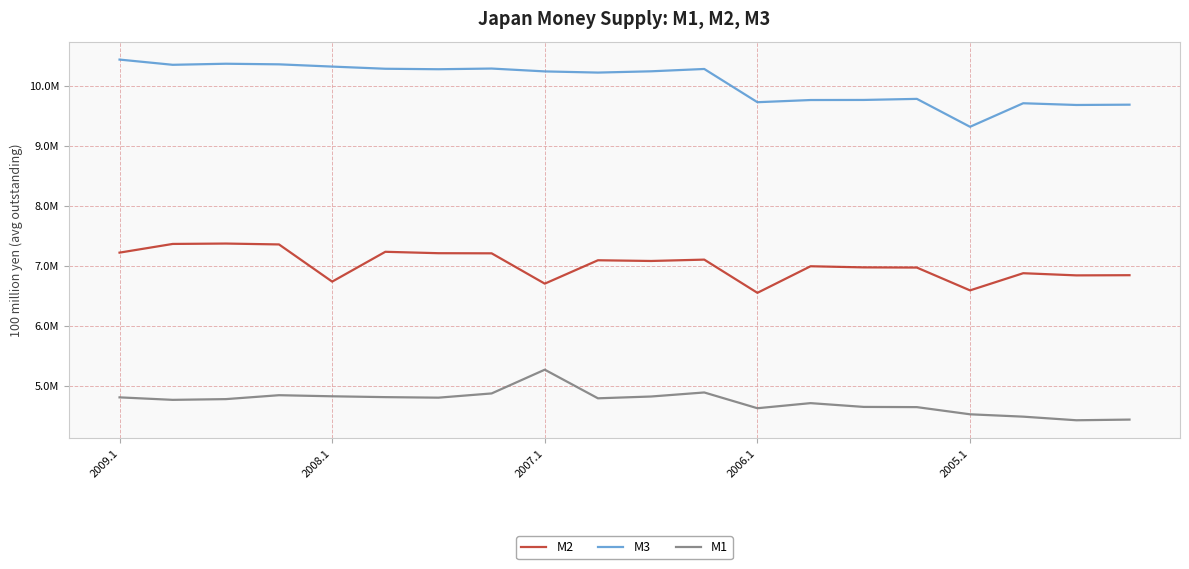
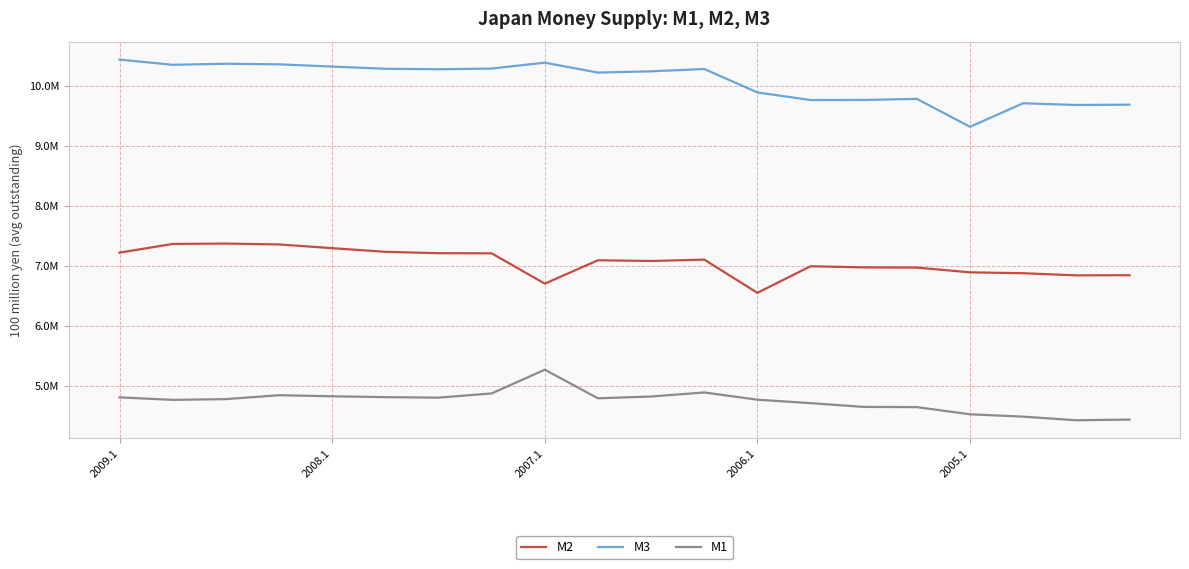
  {
    "M2": {
      "2009.1": 7200000,
-     "2008.1": 6700000,
+     "2008.1": 7300000,
      "2007.1": 6700000,
      "2006.1": 6500000,
-     "2005.1": 6600000
+     "2005.1": 6900000
    },
    "M3": {
      "2009.1": 10400000,
      "2008.1": 10300000,
-     "2007.1": 10200000,
-     "2006.1": 9700000,
+     "2007.1": 10400000,
+     "2006.1": 9900000,
      "2005.1": 9300000
    },
    "M1": {
      "2009.1": 4800000,
      "2008.1": 4800000,
      "2007.1": 5300000,
-     "2006.1": 4600000,
+     "2006.1": 4800000,
      "2005.1": 4500000
    }
  }
